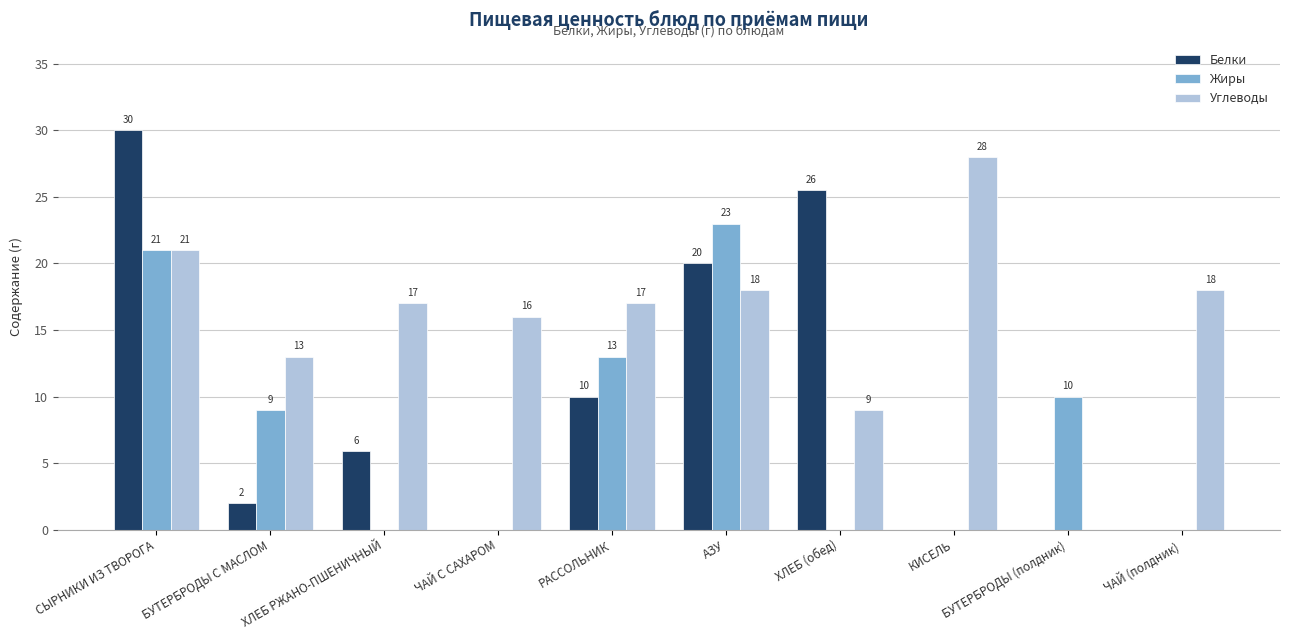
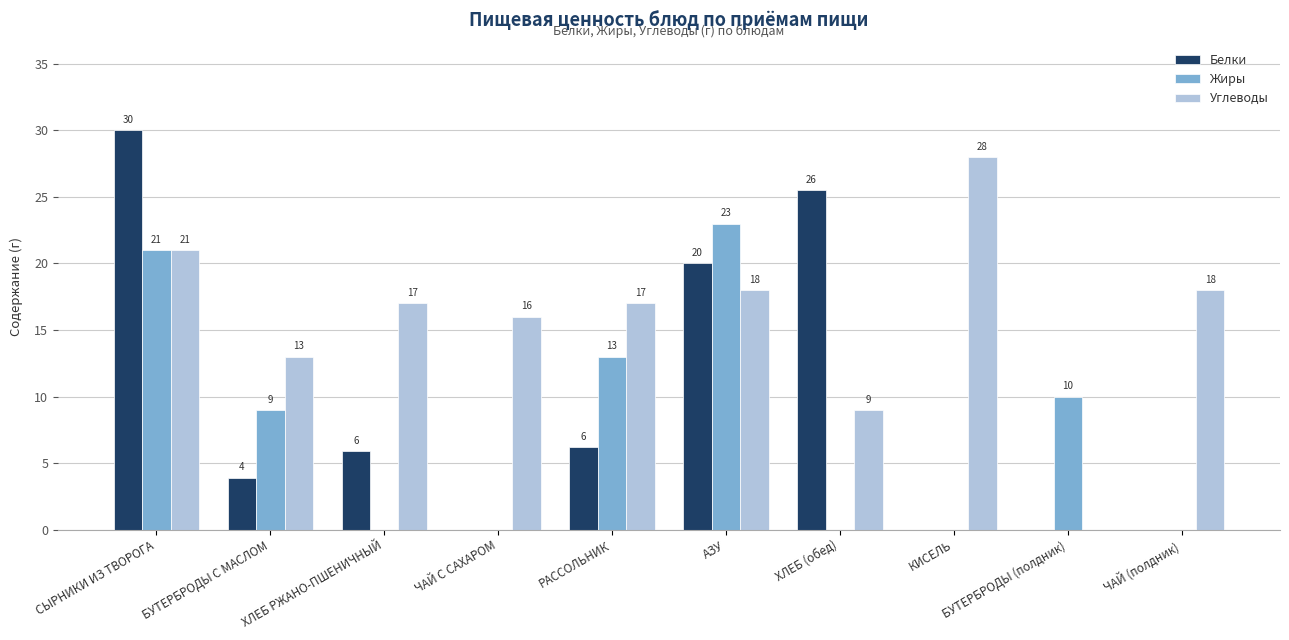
  {
    "Белки": {
      "СЫРНИКИ ИЗ ТВОРОГА": 30,
-     "БУТЕРБРОДЫ С МАСЛОМ": 2,
+     "БУТЕРБРОДЫ С МАСЛОМ": 4,
      "ХЛЕБ РЖАНО-ПШЕНИЧНЫЙ": 6,
-     "РАССОЛЬНИК": 10,
+     "РАССОЛЬНИК": 6,
      "АЗУ": 20,
      "ХЛЕБ (обед)": 26
    }
  }
